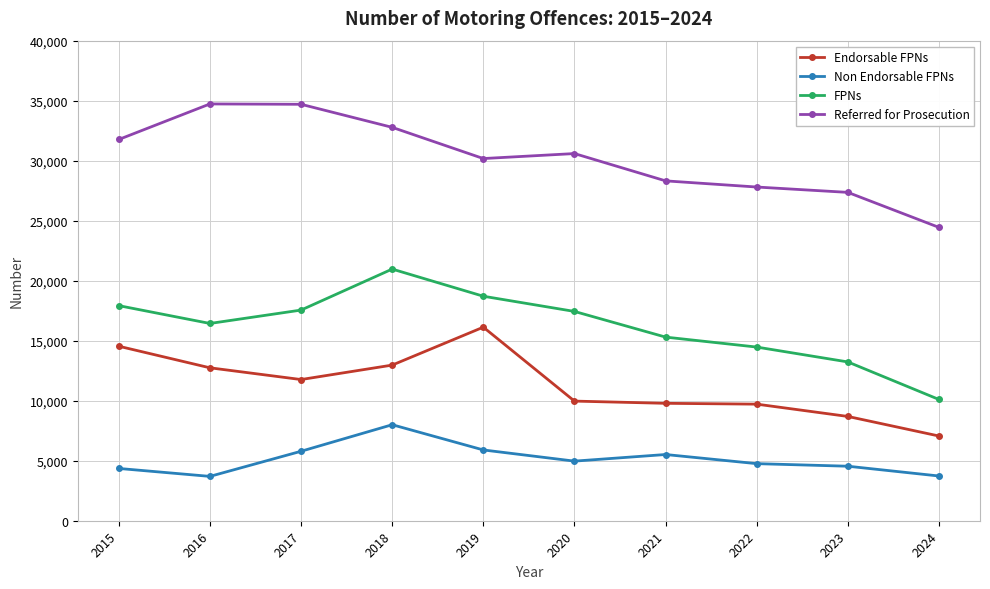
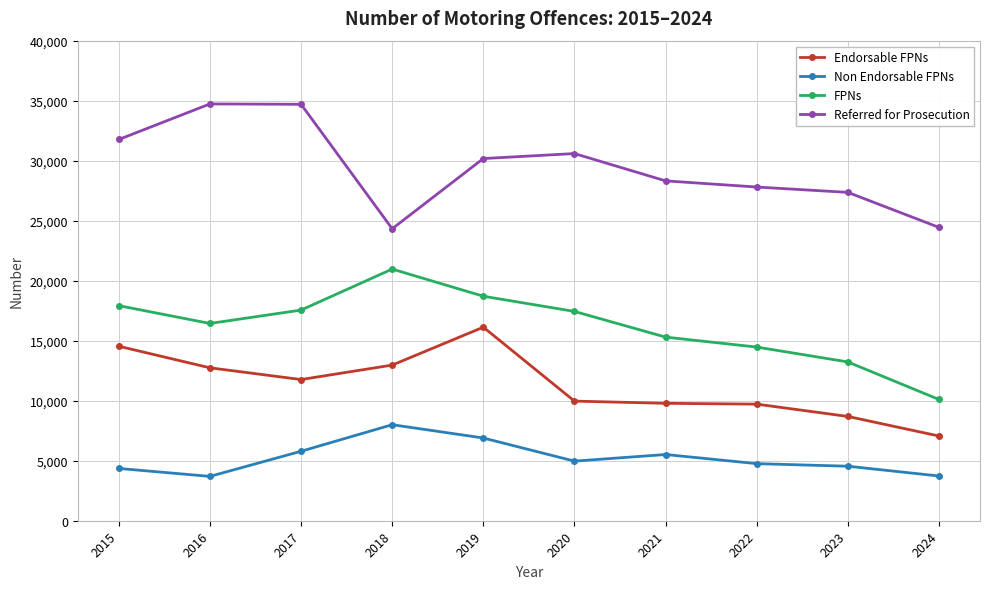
  {
    "Endorsable FPNs": {
      "2015": "14,500",
      "2016": "12,700",
      "2017": "11,800",
      "2018": "13,000",
      "2019": "16,100",
      "2020": "10,000",
      "2021": "9,800",
      "2022": "9,700",
      "2023": "8,700",
      "2024": "7,100"
    },
    "Non Endorsable FPNs": {
      "2015": "4,400",
      "2016": "3,700",
      "2017": "5,800",
      "2018": "8,000",
-     "2019": "5,900",
+     "2019": "6,900",
      "2020": "5,000",
      "2021": "5,500",
      "2022": "4,800",
      "2023": "4,500",
      "2024": "3,700"
    },
    "FPNs": {
      "2015": "17,900",
      "2016": "16,400",
      "2017": "17,600",
      "2018": "21,000",
      "2019": "18,700",
      "2020": "17,400",
      "2021": "15,300",
      "2022": "14,500",
      "2023": "13,200",
      "2024": "10,100"
    },
    "Referred for Prosecution": {
      "2015": "31,800",
      "2016": "34,700",
      "2017": "34,700",
-     "2018": "32,800",
+     "2018": "24,300",
      "2019": "30,200",
      "2020": "30,600",
      "2021": "28,300",
      "2022": "27,800",
      "2023": "27,400",
      "2024": "24,400"
    }
  }
